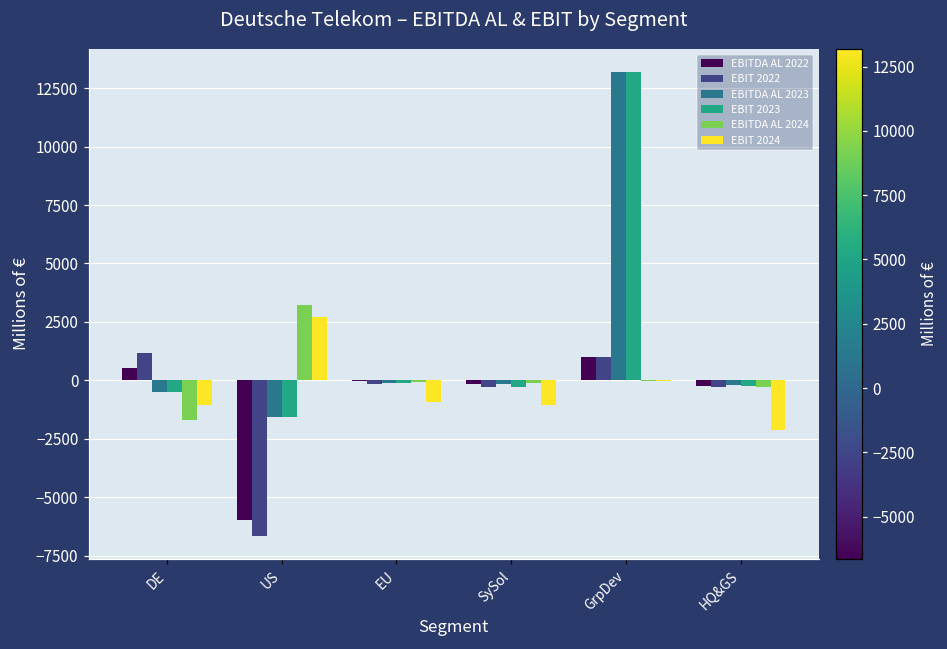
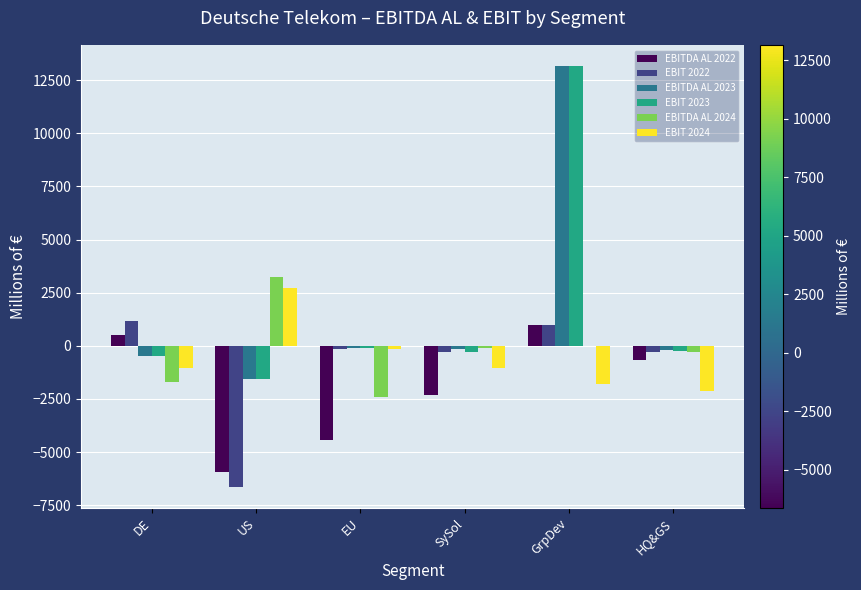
  {
    "EBITDA AL 2022": {
      "DE": 500,
      "US": -5900,
-     "EU": 0,
-     "SySol": -200,
+     "EU": -4400,
+     "SySol": -2300,
      "GrpDev": 1000,
-     "HQ&GS": -200
+     "HQ&GS": -700
    },
    "EBITDA AL 2024": {
      "DE": -1700,
      "US": 3200,
-     "EU": -100,
+     "EU": -2400,
      "SySol": -100,
      "HQ&GS": -300
    },
    "EBIT 2024": {
      "DE": -1100,
      "US": 2700,
-     "EU": -900,
+     "EU": -200,
      "SySol": -1000,
-     "GrpDev": 0,
+     "GrpDev": -1800,
      "HQ&GS": -2100
    }
  }
